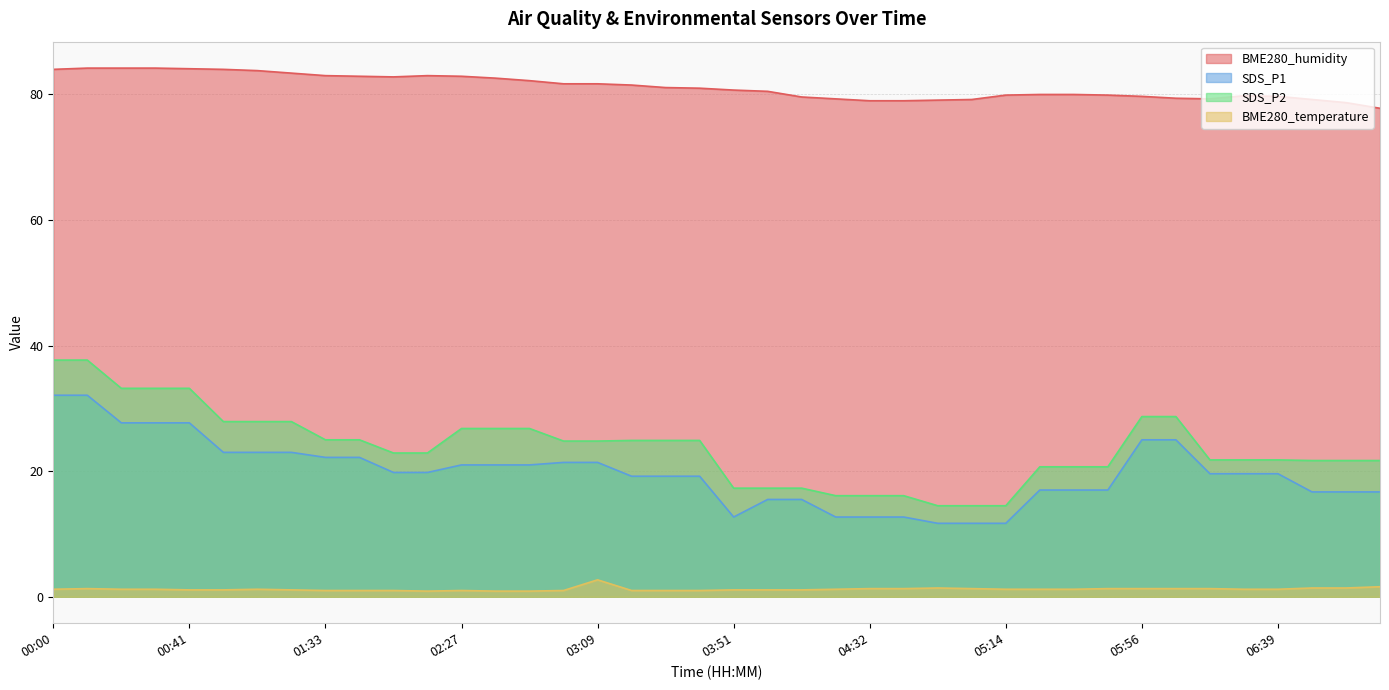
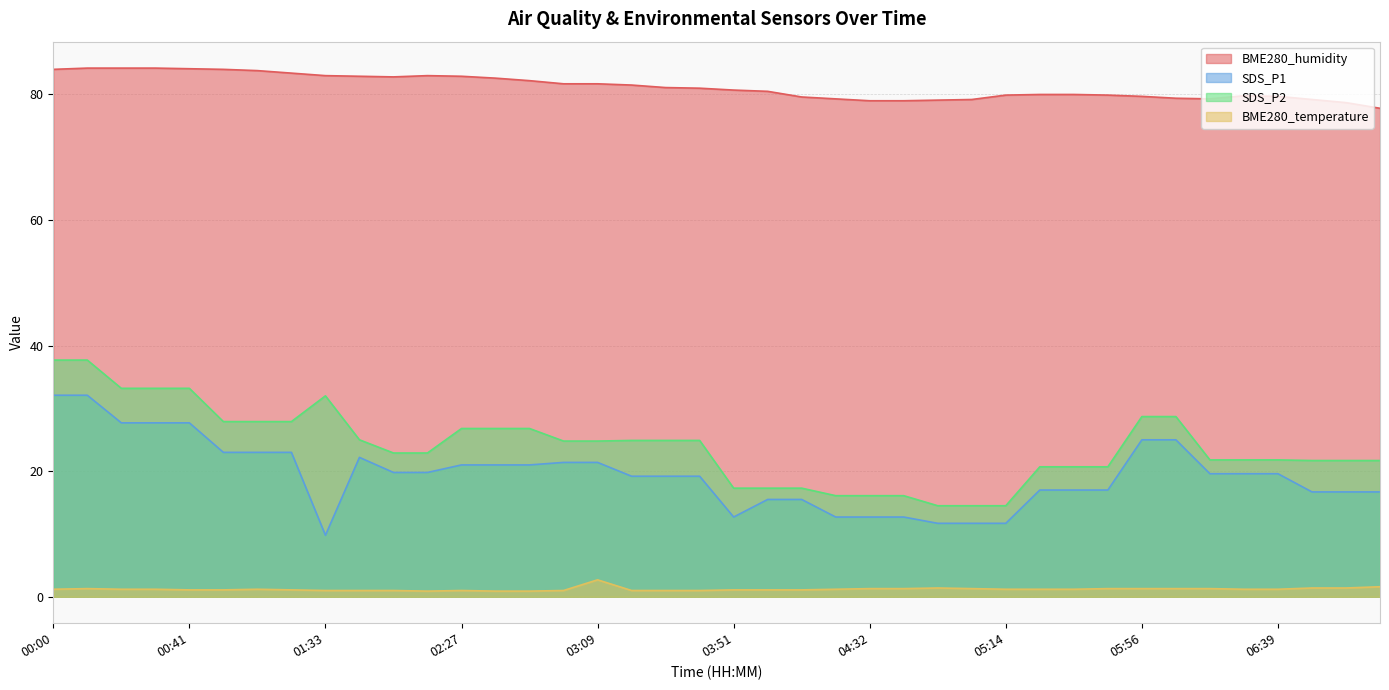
  {
    "BME280_humidity": {
      "00:00": 84,
      "00:41": 84,
      "01:33": 83,
      "02:27": 83,
      "03:09": 82,
      "03:51": 81,
      "04:32": 79,
      "05:14": 80,
      "05:56": 80
    },
    "SDS_P1": {
      "00:00": 32,
      "00:41": 28,
-     "01:33": 22,
+     "01:33": 10,
      "02:27": 21,
      "03:09": 21,
      "03:51": 13,
      "04:32": 13,
      "05:14": 12,
      "05:56": 25,
      "06:39": 20
    },
    "SDS_P2": {
      "00:00": 38,
      "00:41": 33,
-     "01:33": 25,
+     "01:33": 32,
      "02:27": 27,
      "03:09": 25,
      "03:51": 17,
      "04:32": 16,
      "05:14": 15,
      "05:56": 29,
      "06:39": 22
    },
    "BME280_temperature": {
      "00:00": 1,
      "00:41": 1,
      "01:33": 1,
      "02:27": 1,
      "03:09": 3,
      "03:51": 1,
      "04:32": 1,
      "05:14": 1,
      "05:56": 1,
      "06:39": 1
    }
  }
